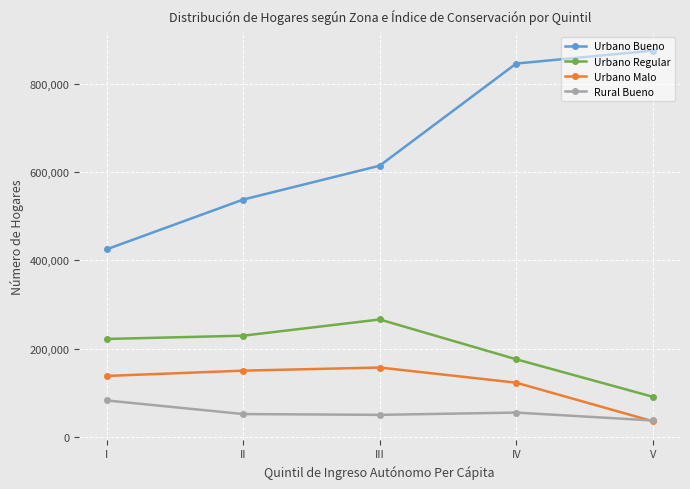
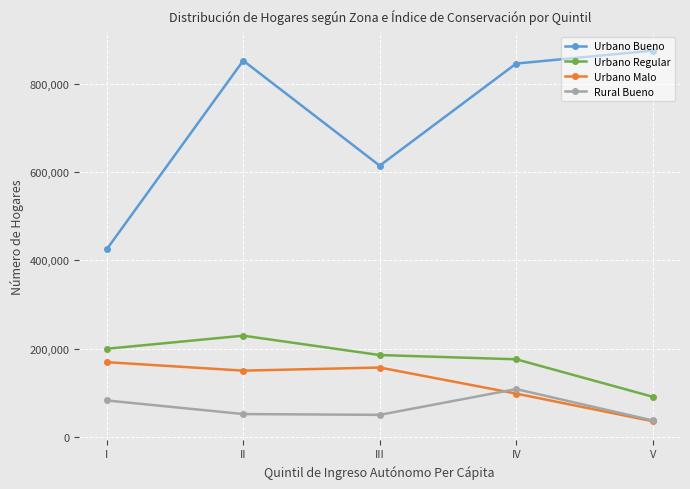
  {
    "Urbano Bueno": {
      "I": "430,000",
-     "II": "540,000",
+     "II": "850,000",
      "III": "610,000",
      "IV": "850,000"
    },
    "Urbano Regular": {
-     "I": "220,000",
+     "I": "200,000",
      "II": "230,000",
-     "III": "270,000",
+     "III": "190,000",
      "IV": "180,000",
      "V": "90,000"
    },
    "Urbano Malo": {
-     "I": "140,000",
+     "I": "170,000",
      "II": "150,000",
      "III": "160,000",
-     "IV": "120,000"
+     "IV": "100,000"
    },
    "Rural Bueno": {
      "I": "80,000",
      "II": "50,000",
      "III": "50,000",
-     "IV": "60,000"
+     "IV": "110,000"
    }
  }
